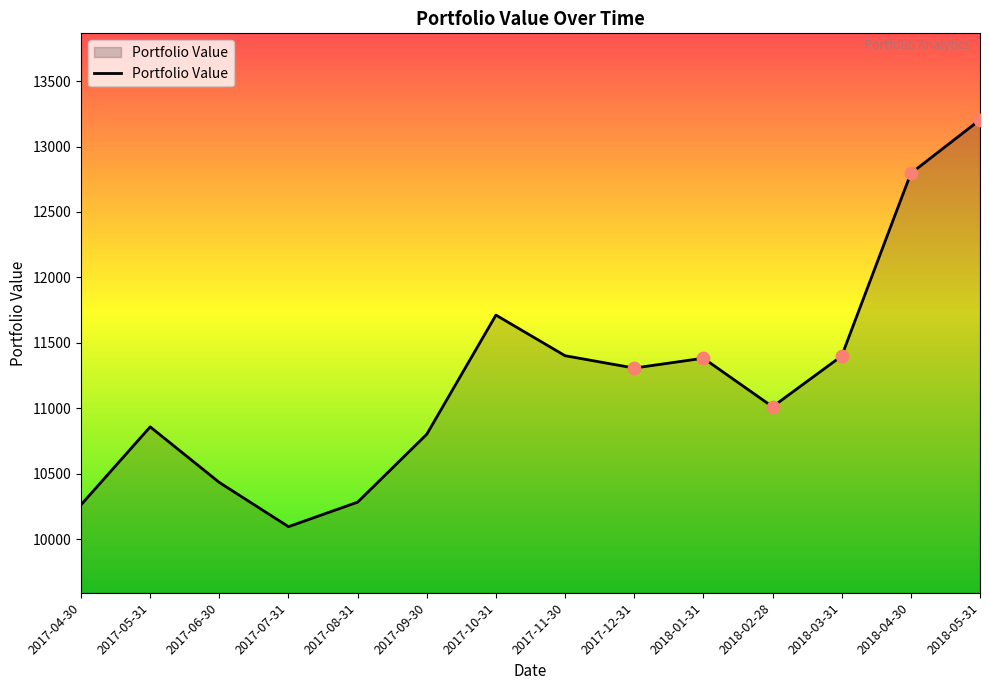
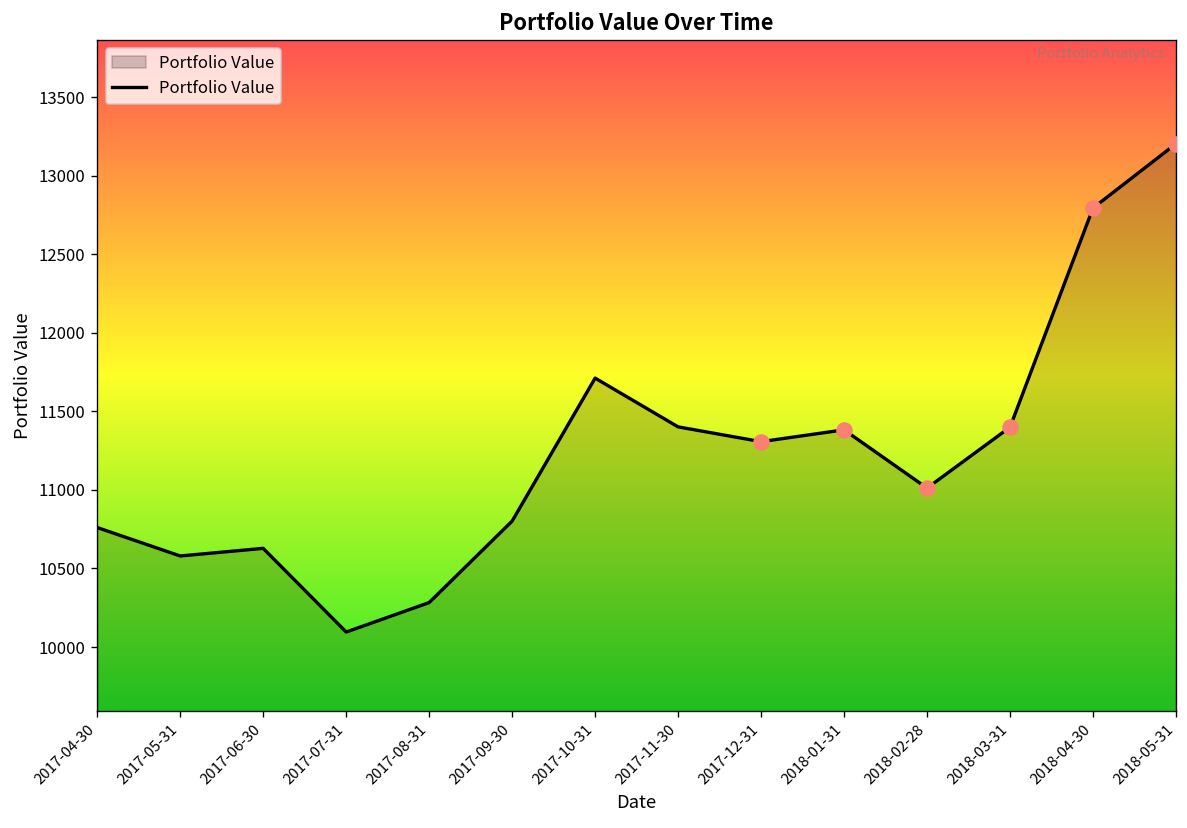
  {
    "Portfolio Value": {
-     "2017-04-30": 10260,
-     "2017-05-31": 10860,
-     "2017-06-30": 10430,
+     "2017-04-30": 10760,
+     "2017-05-31": 10580,
+     "2017-06-30": 10630,
      "2017-07-31": 10100,
      "2017-08-31": 10280,
      "2017-09-30": 10800,
      "2017-10-31": 11710,
      "2017-11-30": 11400
    }
  }
